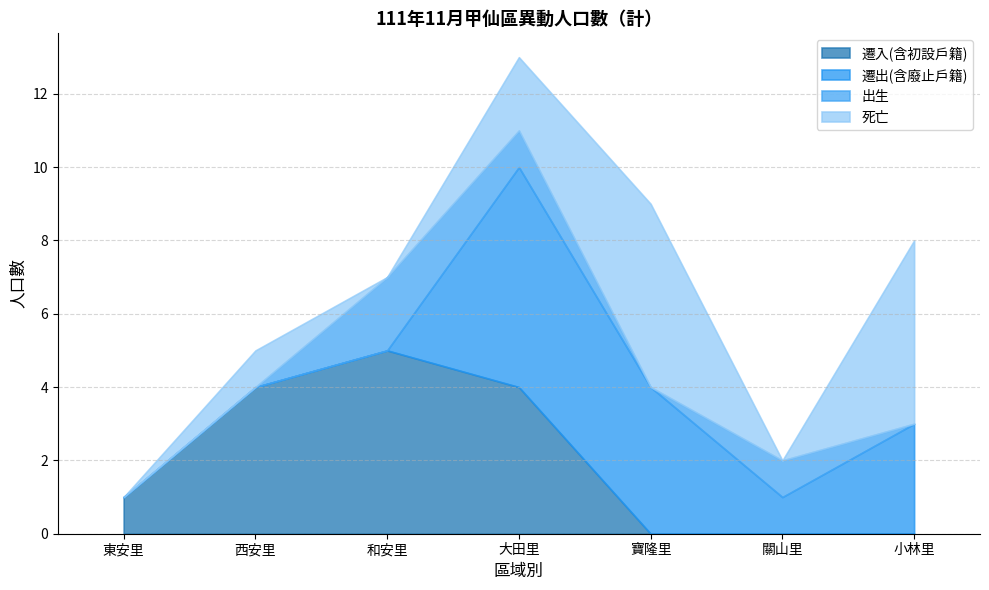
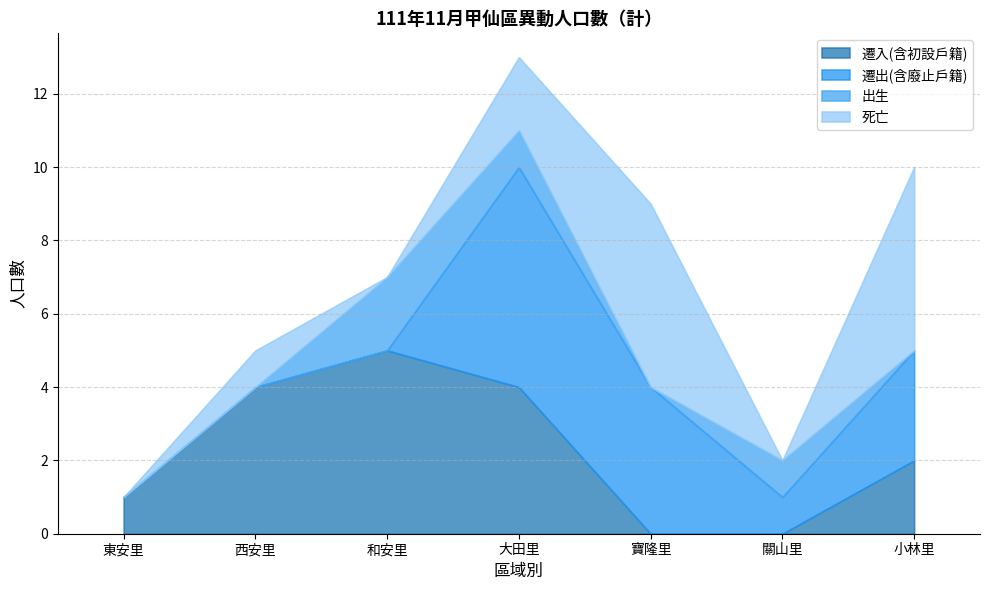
  {
    "遷入(含初設戶籍)": {
      "大田里": 4,
      "寶隆里": 0,
      "關山里": 0,
-     "小林里": 0
+     "小林里": 2
    },
    "死亡": {
      "西安里": 1,
      "大田里": 2,
      "寶隆里": 5,
      "小林里": 5
    }
  }
